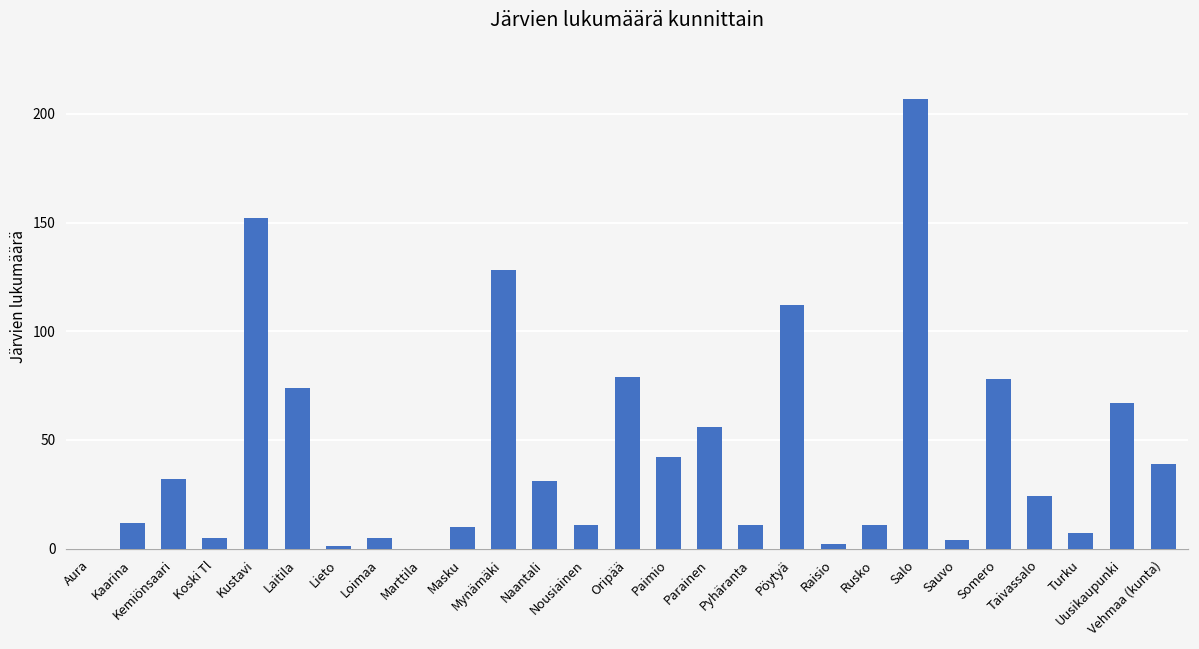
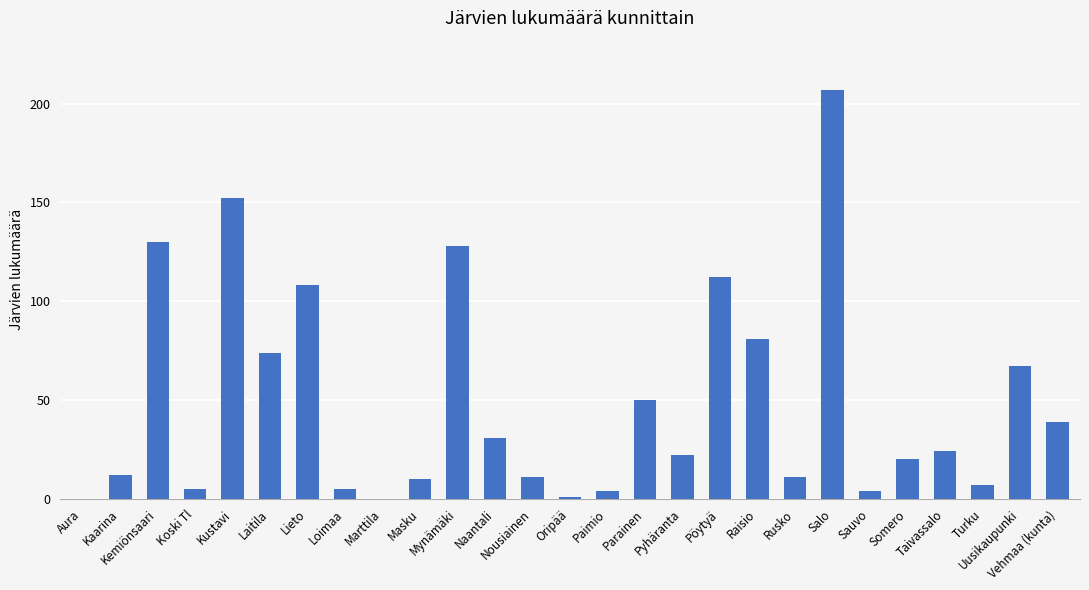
  {
    "Aura": 0,
    "Kaarina": 12,
-   "Kemiönsaari": 32,
+   "Kemiönsaari": 130,
    "Koski Tl": 5,
    "Kustavi": 152,
    "Laitila": 74,
-   "Lieto": 1,
+   "Lieto": 108,
    "Loimaa": 5,
    "Marttila": 0,
    "Masku": 10,
    "Mynämäki": 128,
    "Naantali": 31,
    "Nousiainen": 11,
-   "Oripää": 79,
-   "Paimio": 42,
-   "Parainen": 56,
-   "Pyhäranta": 11,
+   "Oripää": 1,
+   "Paimio": 4,
+   "Parainen": 50,
+   "Pyhäranta": 22,
    "Pöytyä": 112,
-   "Raisio": 2,
+   "Raisio": 81,
    "Rusko": 11,
    "Salo": 207,
    "Sauvo": 4,
-   "Somero": 78,
+   "Somero": 20,
    "Taivassalo": 24,
    "Turku": 7,
    "Uusikaupunki": 67,
    "Vehmaa (kunta)": 39
  }
